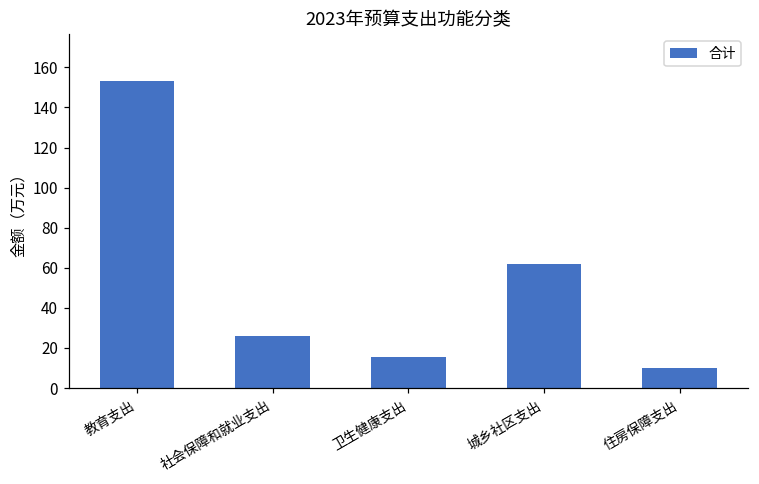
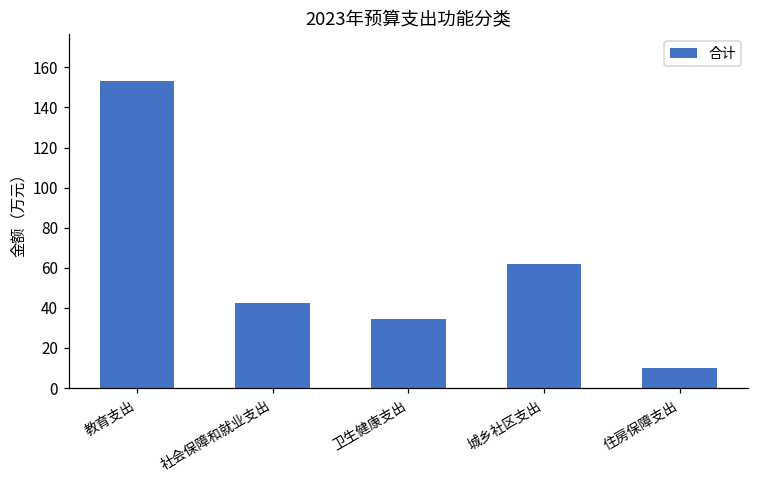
  {
    "教育支出": 153,
-   "社会保障和就业支出": 26,
-   "卫生健康支出": 16,
+   "社会保障和就业支出": 42,
+   "卫生健康支出": 34,
    "城乡社区支出": 62,
    "住房保障支出": 10
  }
